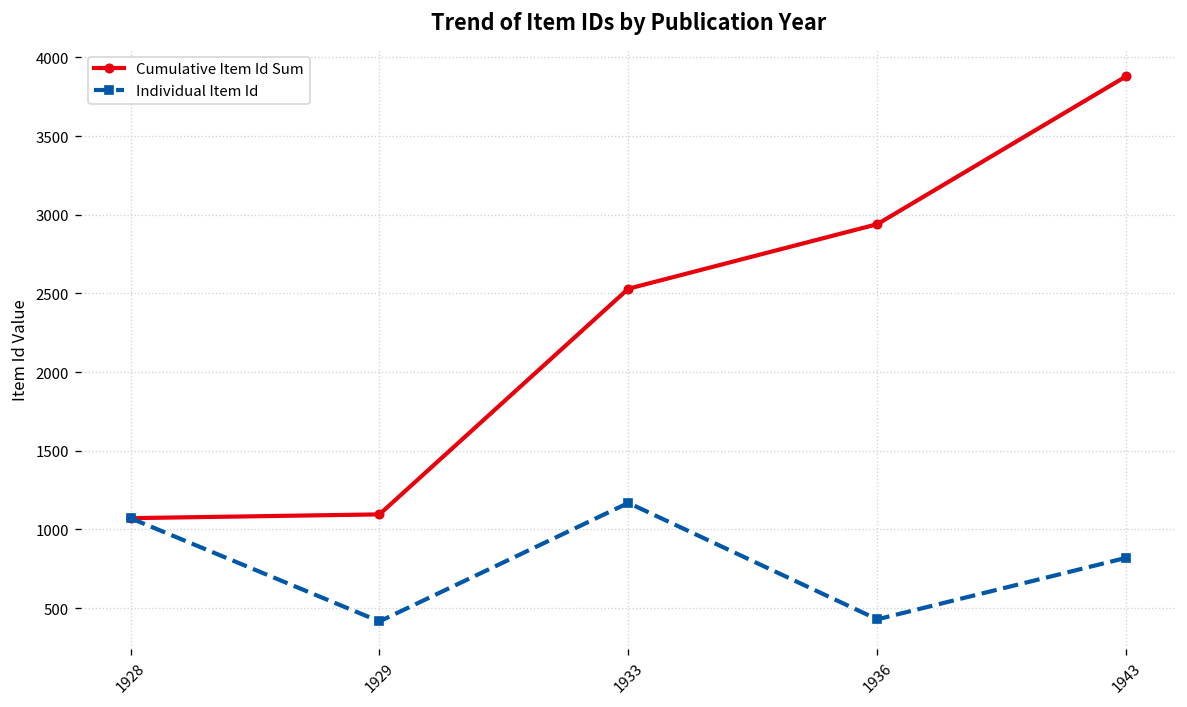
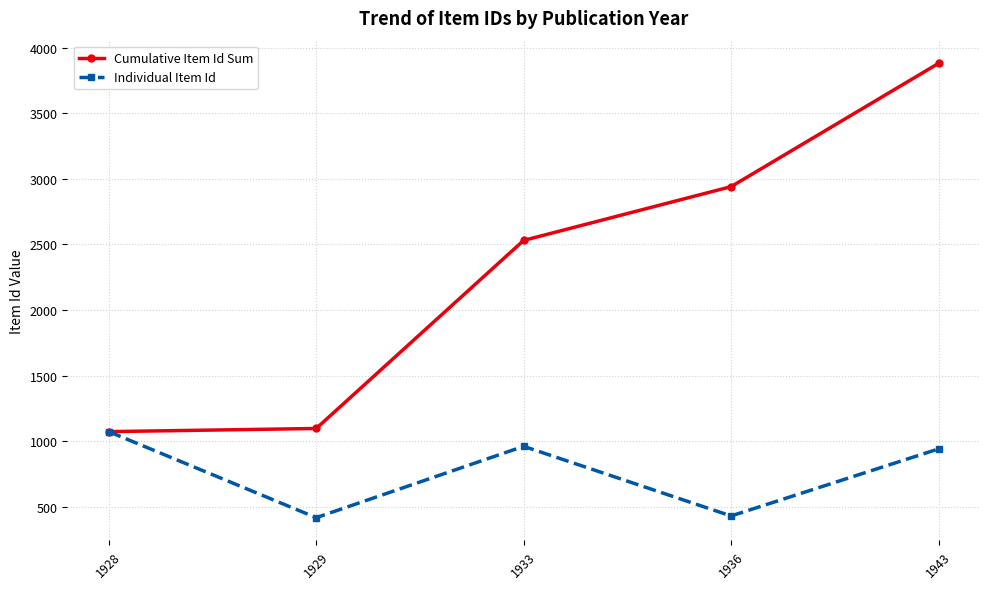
  {
    "Cumulative Item Id Sum": {
      "1929": 1100,
      "1933": 2530,
      "1936": 2940,
      "1943": 3880
    },
    "Individual Item Id": {
      "1929": 420,
-     "1933": 1170,
+     "1933": 960,
      "1936": 430,
-     "1943": 820
+     "1943": 940
    }
  }
